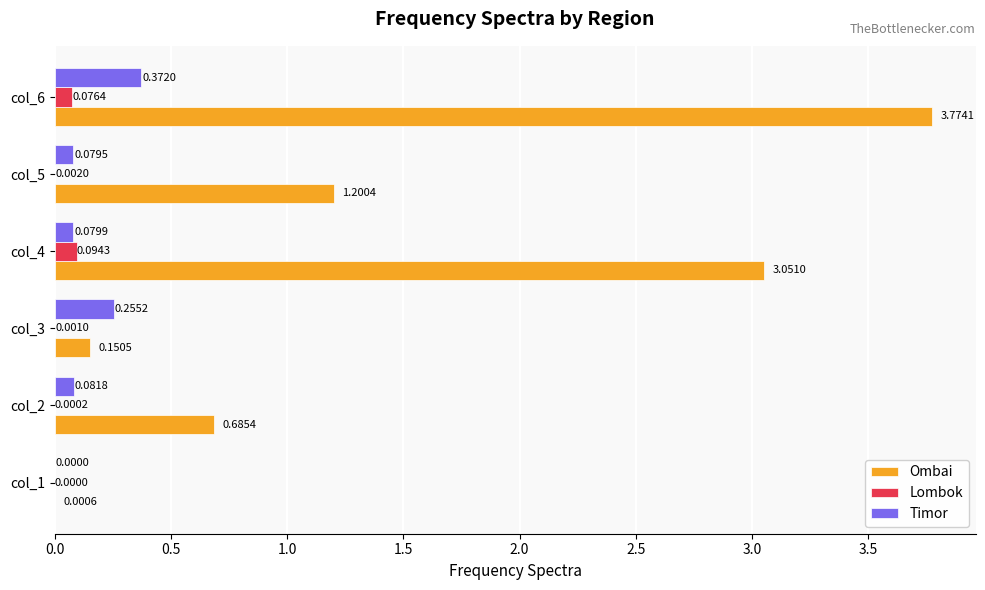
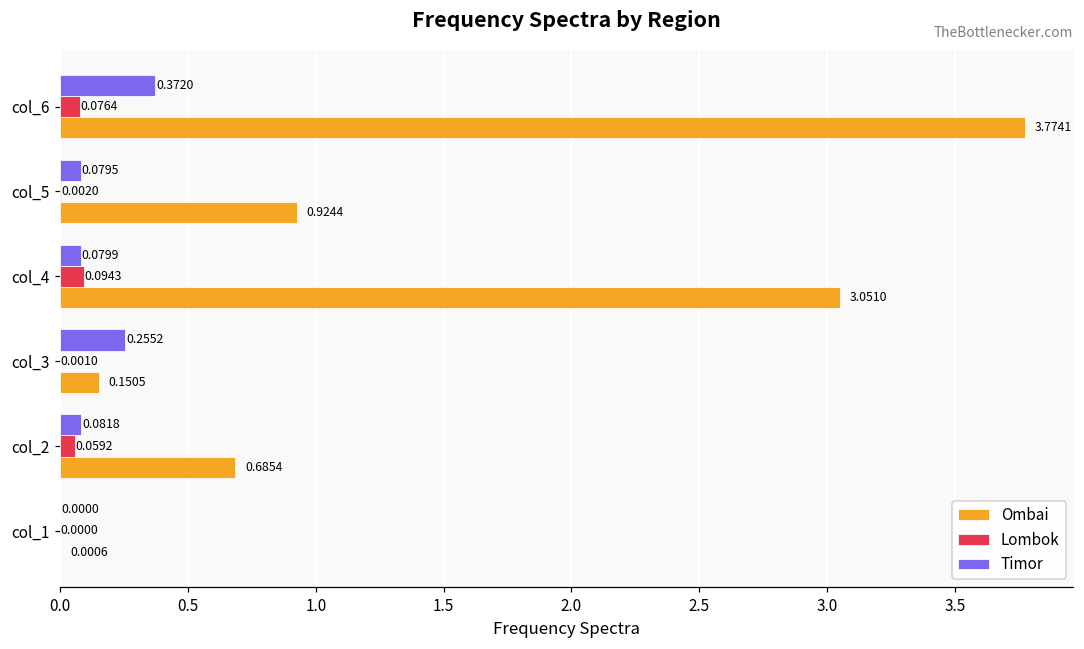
  {
    "Ombai": {
      "col_6": 3.7741,
-     "col_5": 1.2004,
+     "col_5": 0.9244,
      "col_4": 3.0510,
      "col_3": 0.1505,
      "col_2": 0.6854,
      "col_1": 0.0006
    },
    "Lombok": {
      "col_6": 0.0764,
      "col_5": 0.0020,
      "col_4": 0.0943,
      "col_3": 0.0010,
-     "col_2": 0.0002,
+     "col_2": 0.0592,
      "col_1": 0.0000
    },
    "Timor": {
      "col_6": 0.3720,
      "col_5": 0.0795,
      "col_4": 0.0799,
      "col_3": 0.2552,
      "col_2": 0.0818,
      "col_1": 0.0000
    }
  }
